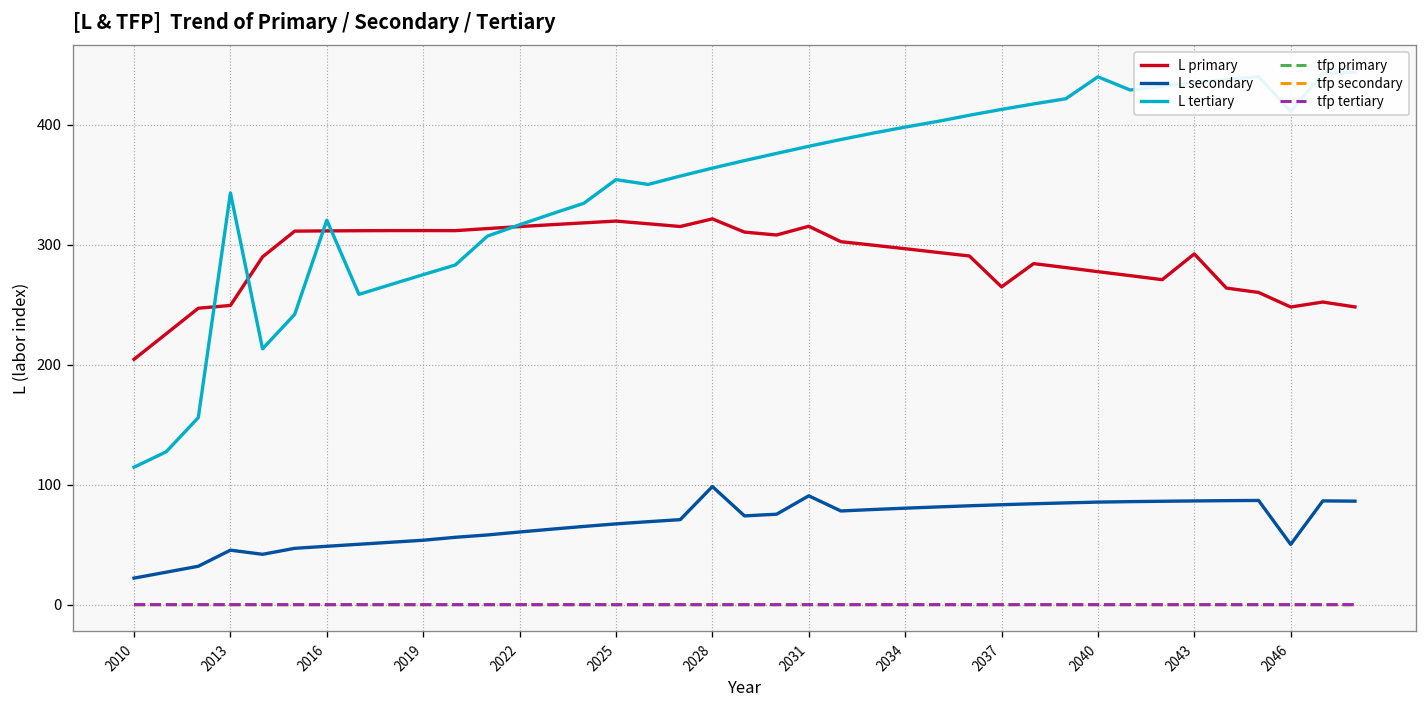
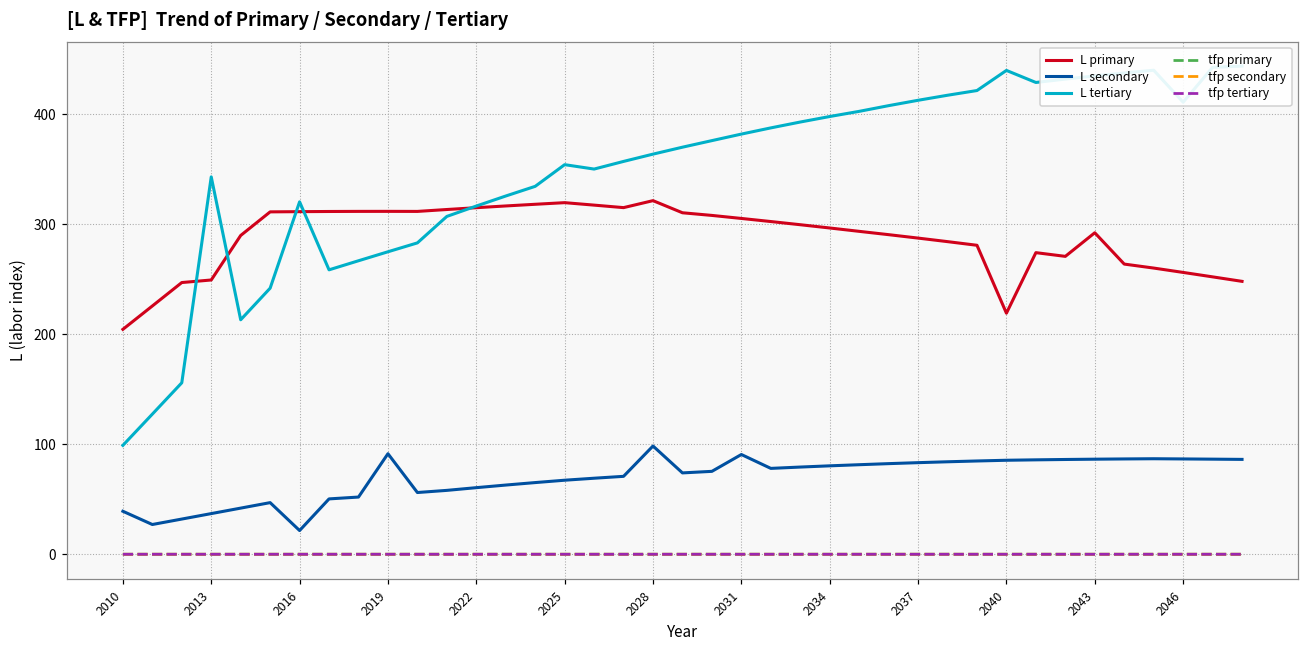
  {
    "L primary": {
      "2010": 200,
      "2013": 250,
      "2016": 310,
      "2019": 310,
      "2025": 320,
      "2028": 320,
-     "2031": 320,
+     "2031": 310,
      "2034": 300,
-     "2037": 260,
-     "2040": 280,
+     "2037": 290,
+     "2040": 220,
      "2043": 290,
-     "2046": 250
+     "2046": 260
    },
    "L secondary": {
-     "2010": 20,
-     "2013": 50,
-     "2016": 50,
-     "2019": 50,
+     "2010": 40,
+     "2013": 40,
+     "2016": 20,
+     "2019": 90,
      "2022": 60,
      "2025": 70,
      "2028": 100,
      "2031": 90,
      "2034": 80,
      "2037": 80,
      "2040": 90,
      "2043": 90,
-     "2046": 50
+     "2046": 90
    },
    "L tertiary": {
-     "2010": 110,
+     "2010": 100,
      "2013": 340,
      "2016": 320,
      "2019": 280,
      "2025": 350,
      "2028": 360,
      "2031": 380,
      "2034": 400,
      "2037": 410,
      "2040": 440
    },
    "tfp tertiary": {
      "2010": 0,
      "2013": 0,
      "2016": 0,
      "2019": 0,
      "2022": 0,
      "2025": 0,
      "2028": 0,
      "2031": 0,
      "2034": 0,
      "2037": 0,
      "2040": 0,
      "2043": 0,
      "2046": 0
    }
  }
